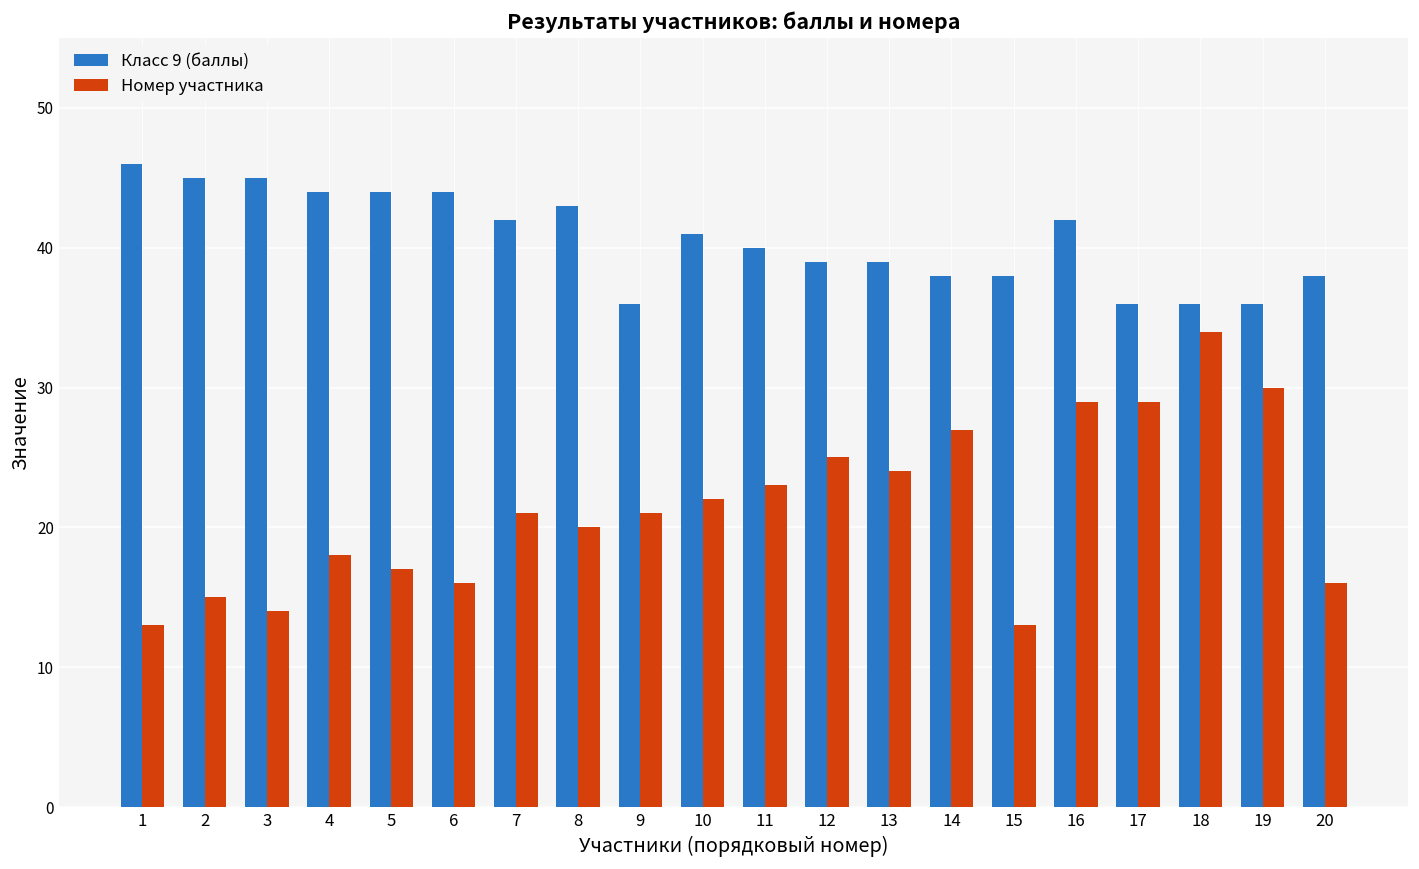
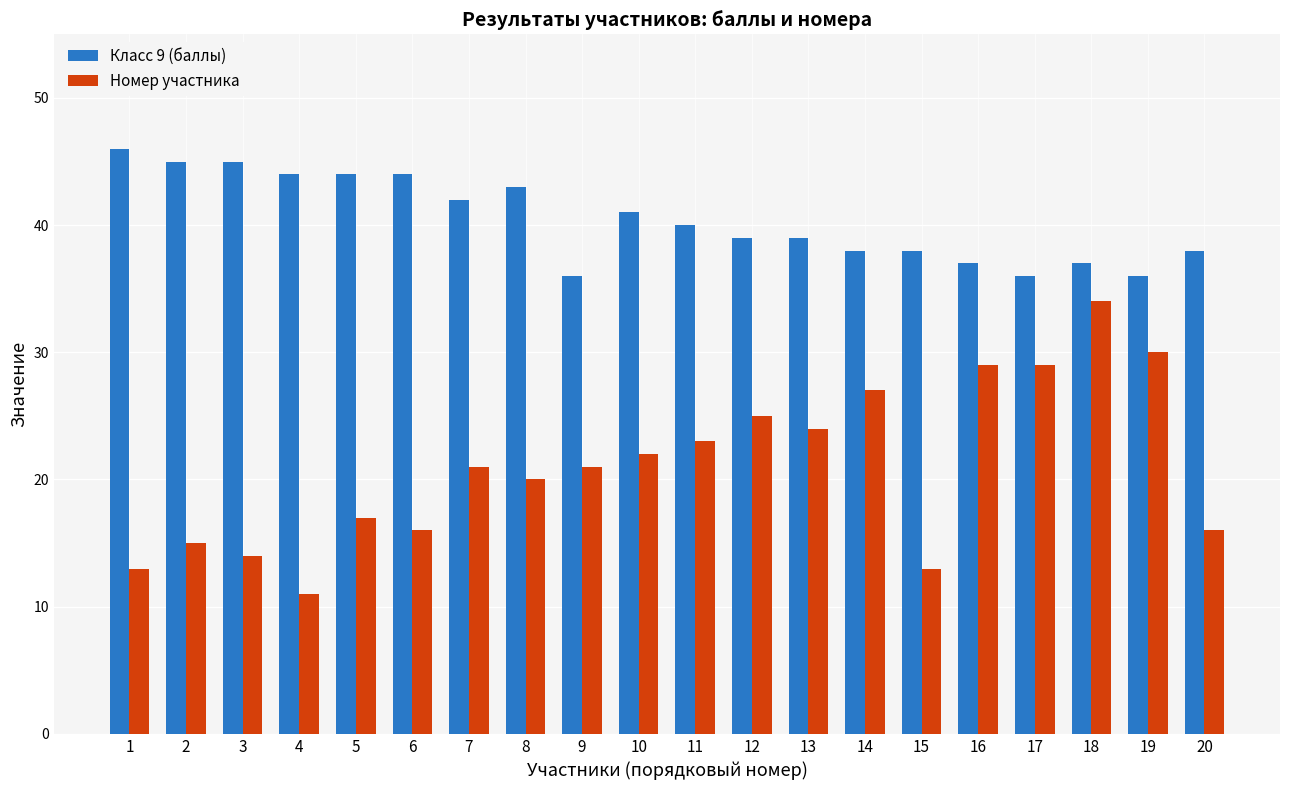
  {
    "Класс 9 (баллы)": {
      "1": 46,
      "2": 45,
      "3": 45,
      "4": 44,
      "5": 44,
      "6": 44,
      "7": 42,
      "8": 43,
      "9": 36,
      "10": 41,
      "11": 40,
      "12": 39,
      "13": 39,
      "14": 38,
      "15": 38,
-     "16": 42,
+     "16": 37,
      "17": 36,
-     "18": 36,
+     "18": 37,
      "19": 36,
      "20": 38
    },
    "Номер участника": {
      "1": 13,
      "2": 15,
      "3": 14,
-     "4": 18,
+     "4": 11,
      "5": 17,
      "6": 16,
      "7": 21,
      "8": 20,
      "9": 21,
      "10": 22,
      "11": 23,
      "12": 25,
      "13": 24,
      "14": 27,
      "15": 13,
      "16": 29,
      "17": 29,
      "18": 34,
      "19": 30,
      "20": 16
    }
  }
